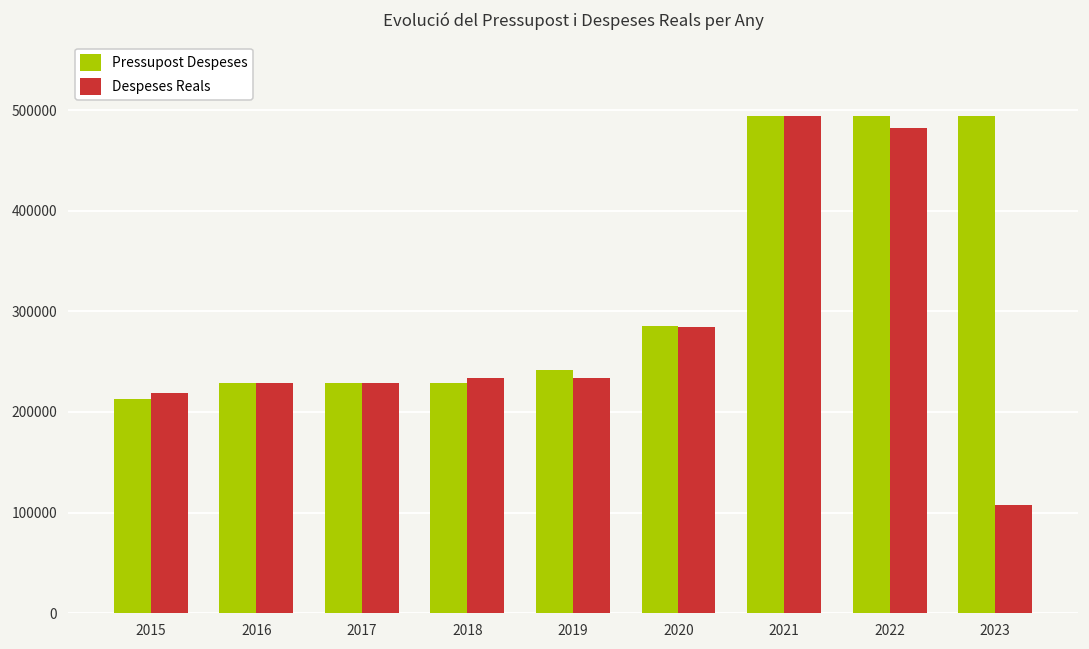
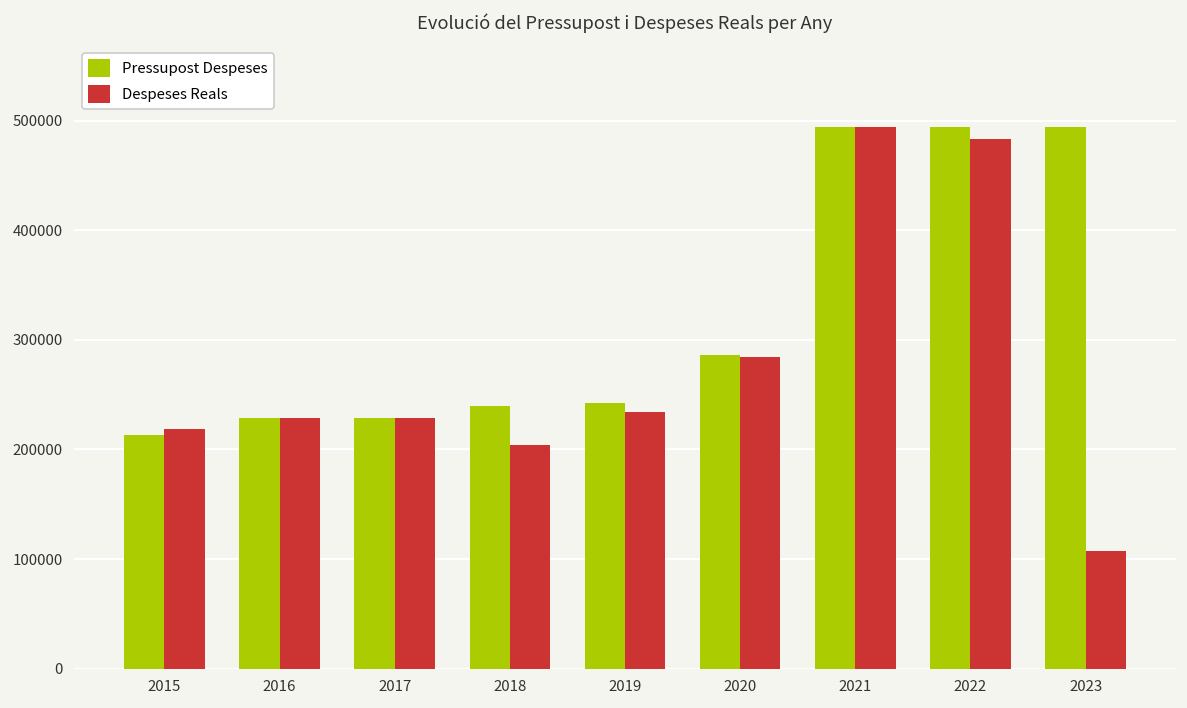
  {
    "Pressupost Despeses": {
      "2015": 210000,
      "2016": 230000,
      "2017": 230000,
-     "2018": 230000,
+     "2018": 240000,
      "2019": 240000,
      "2020": 290000,
      "2021": 490000,
      "2022": 490000,
      "2023": 490000
    },
    "Despeses Reals": {
      "2015": 220000,
      "2016": 230000,
      "2017": 230000,
-     "2018": 230000,
+     "2018": 200000,
      "2019": 230000,
      "2020": 280000,
      "2021": 490000,
      "2022": 480000,
      "2023": 110000
    }
  }
